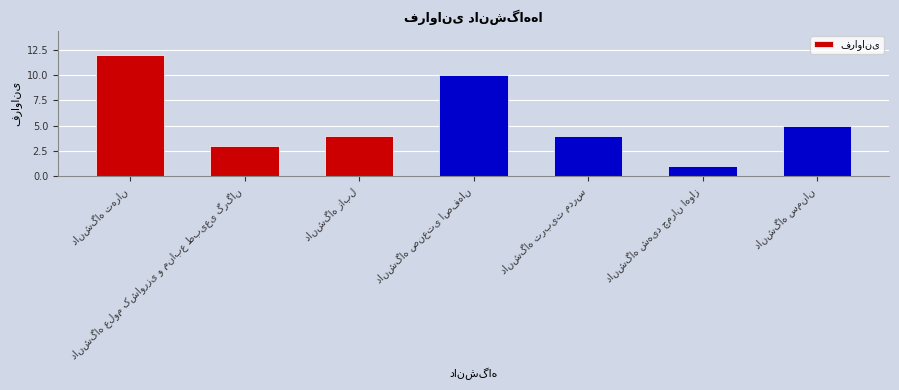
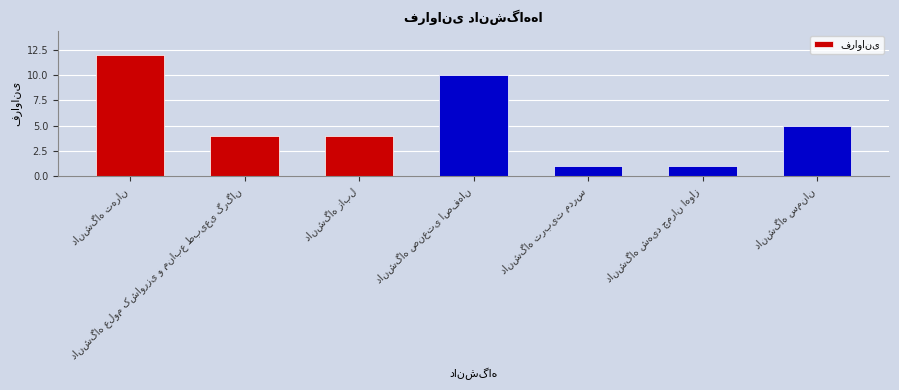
  {
    "دانشگاه تهران": 12,
-   "دانشگاه علوم کشاورزی و منابع طبیعی گرگان": 3,
+   "دانشگاه علوم کشاورزی و منابع طبیعی گرگان": 4,
    "دانشگاه زابل": 4,
    "دانشگاه صنعتی اصفهان": 10,
-   "دانشگاه تربیت مدرس": 4,
+   "دانشگاه تربیت مدرس": 1,
    "دانشگاه شهید چمران اهواز": 1,
    "دانشگاه سمنان": 5
  }
